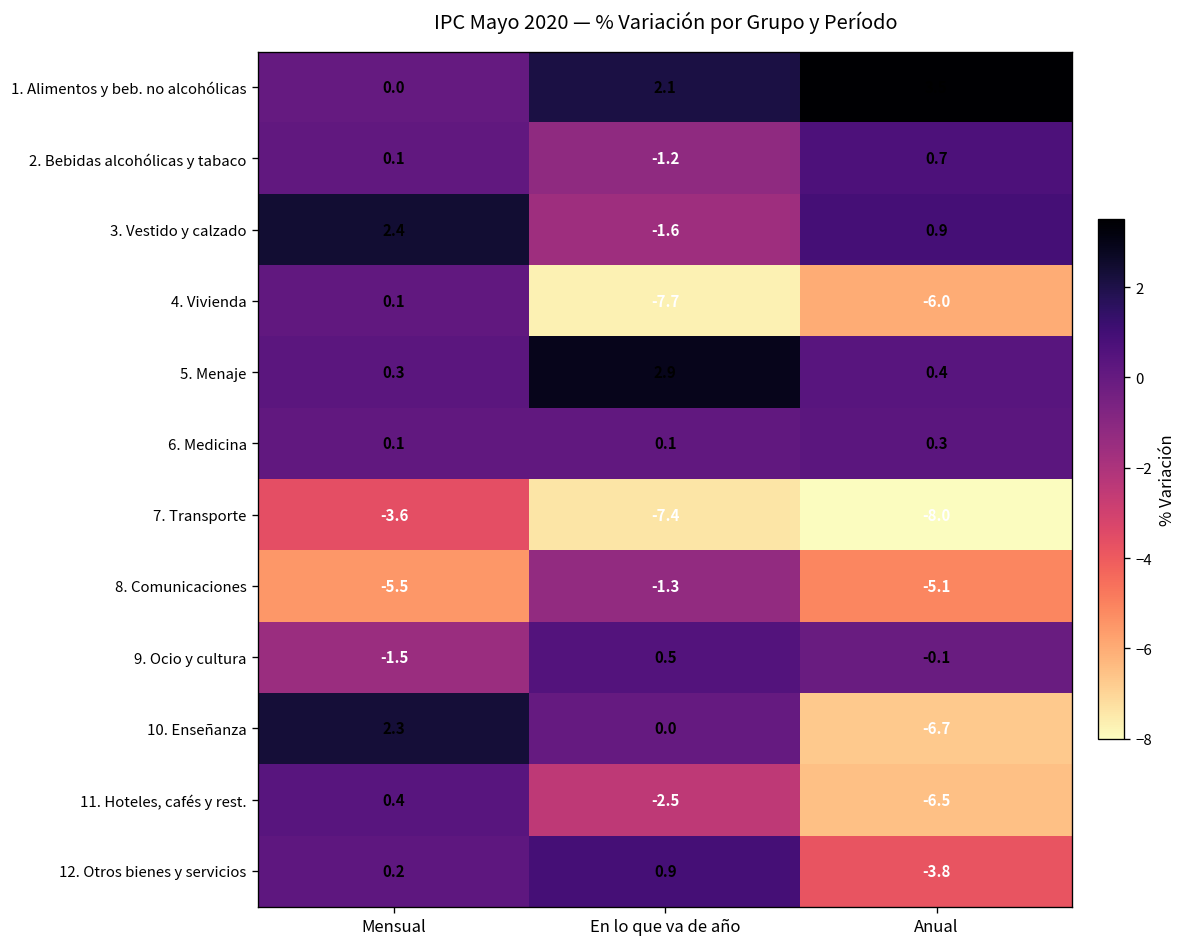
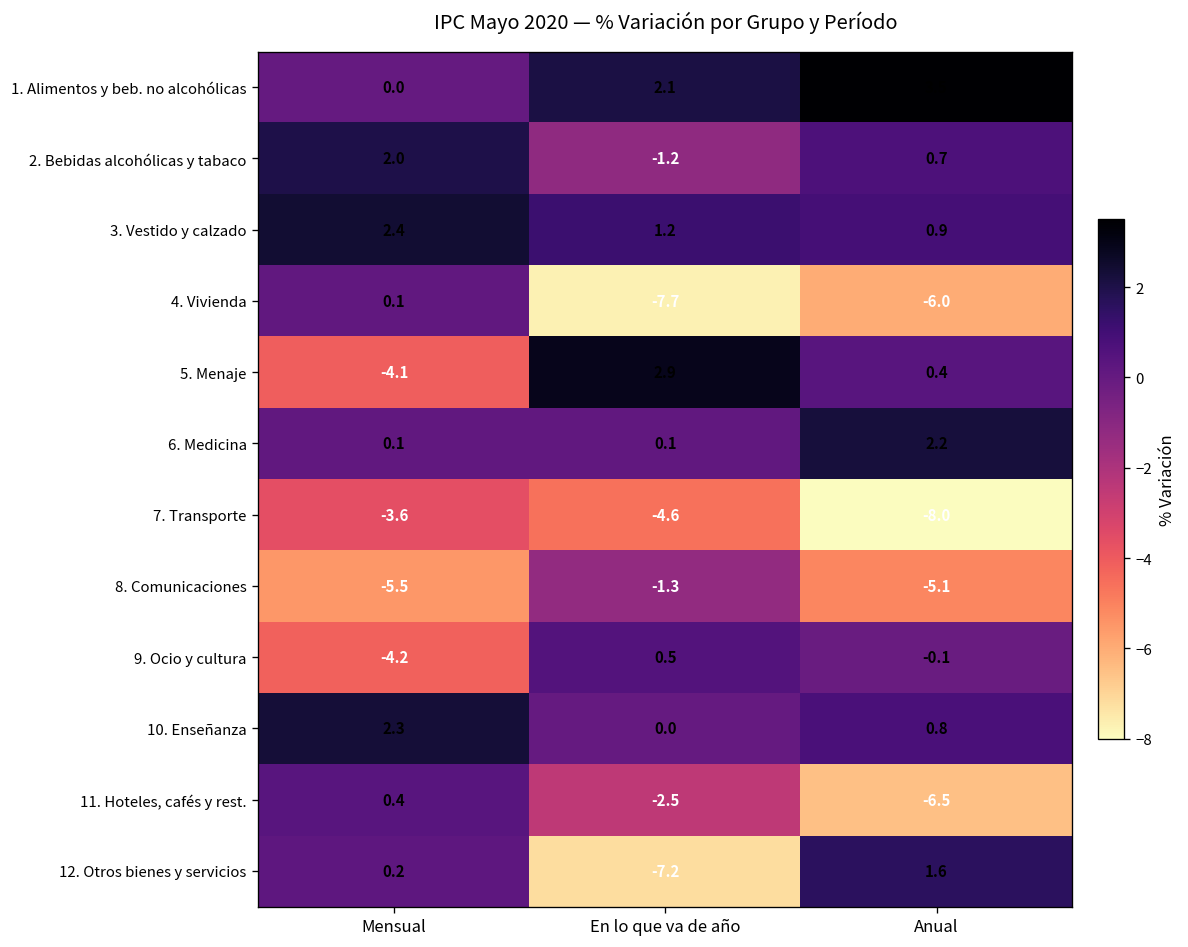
  {
    "1. Alimentos y beb. no alcohólicas": {
      "Mensual": 0.0,
      "En lo que va de año": 2.1
    },
    "2. Bebidas alcohólicas y tabaco": {
-     "Mensual": 0.1,
+     "Mensual": 2.0,
      "En lo que va de año": -1.2,
      "Anual": 0.7
    },
    "3. Vestido y calzado": {
      "Mensual": 2.4,
-     "En lo que va de año": -1.6,
+     "En lo que va de año": 1.2,
      "Anual": 0.9
    },
    "4. Vivienda": {
      "Mensual": 0.1,
      "En lo que va de año": -7.7,
      "Anual": -6.0
    },
    "5. Menaje": {
-     "Mensual": 0.3,
+     "Mensual": -4.1,
      "Anual": 0.4
    },
    "6. Medicina": {
      "Mensual": 0.1,
      "En lo que va de año": 0.1,
-     "Anual": 0.3
+     "Anual": 2.2
    },
    "7. Transporte": {
      "Mensual": -3.6,
-     "En lo que va de año": -7.4,
+     "En lo que va de año": -4.6,
      "Anual": -8.0
    },
    "8. Comunicaciones": {
      "Mensual": -5.5,
      "En lo que va de año": -1.3,
      "Anual": -5.1
    },
    "9. Ocio y cultura": {
-     "Mensual": -1.5,
+     "Mensual": -4.2,
      "En lo que va de año": 0.5,
      "Anual": -0.1
    },
    "10. Enseñanza": {
      "Mensual": 2.3,
      "En lo que va de año": 0.0,
-     "Anual": -6.7
+     "Anual": 0.8
    },
    "11. Hoteles, cafés y rest.": {
      "Mensual": 0.4,
      "En lo que va de año": -2.5,
      "Anual": -6.5
    },
    "12. Otros bienes y servicios": {
      "Mensual": 0.2,
-     "En lo que va de año": 0.9,
-     "Anual": -3.8
+     "En lo que va de año": -7.2,
+     "Anual": 1.6
    }
  }
